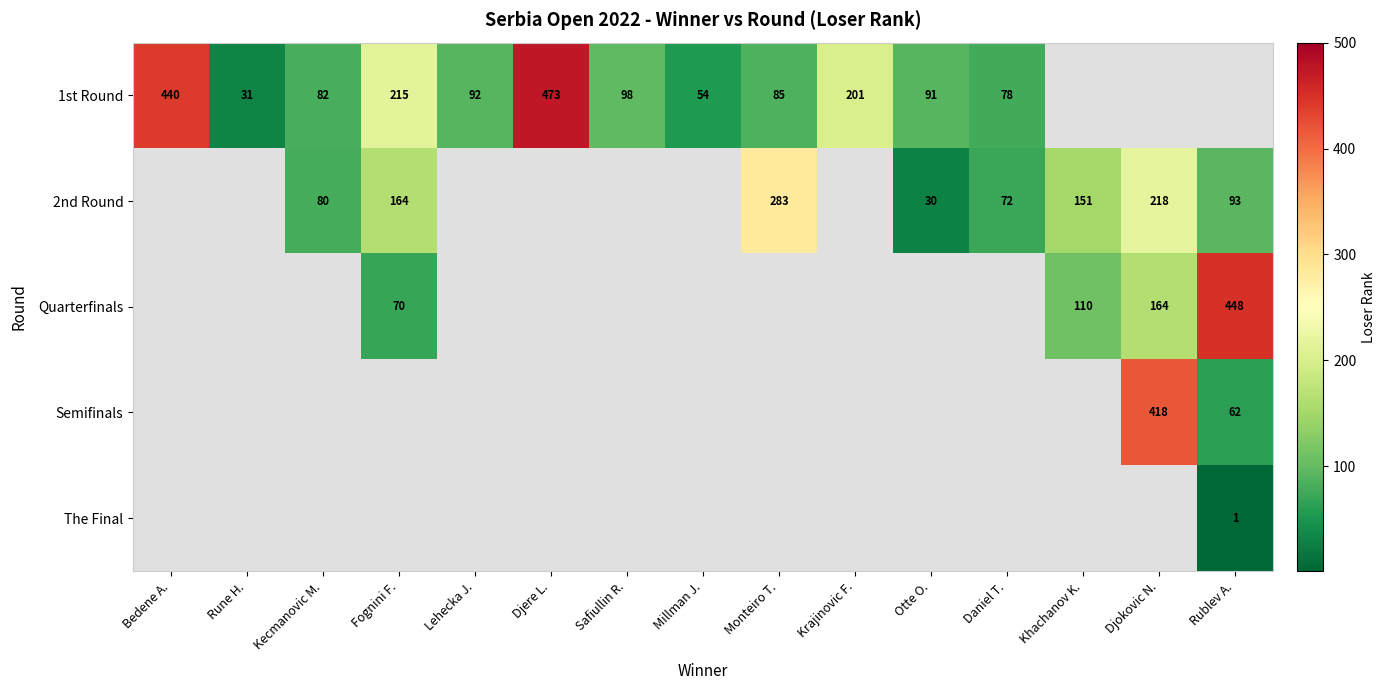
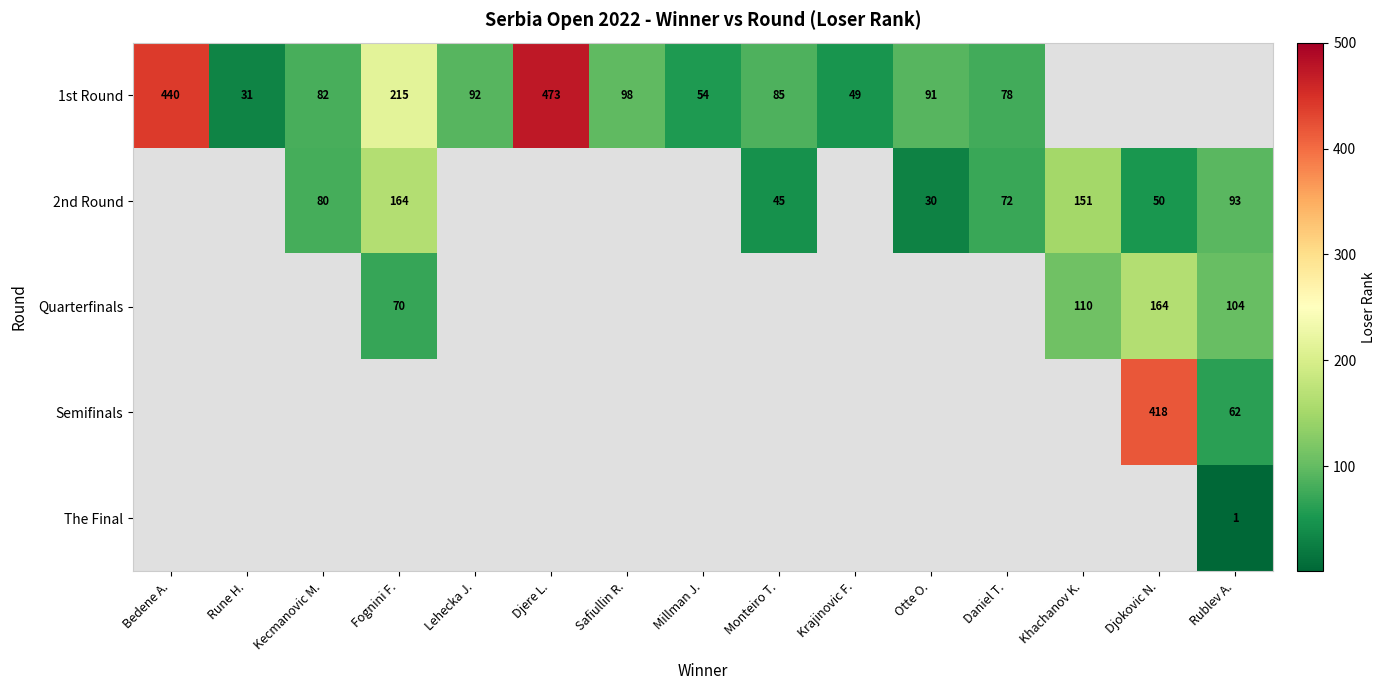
  {
    "1st Round": {
      "Bedene A.": 440,
      "Rune H.": 31,
      "Kecmanovic M.": 82,
      "Fognini F.": 215,
      "Lehecka J.": 92,
      "Djere L.": 473,
      "Safiullin R.": 98,
      "Millman J.": 54,
      "Monteiro T.": 85,
-     "Krajinovic F.": 201,
+     "Krajinovic F.": 49,
      "Otte O.": 91,
      "Daniel T.": 78
    },
    "2nd Round": {
      "Kecmanovic M.": 80,
      "Fognini F.": 164,
-     "Monteiro T.": 283,
+     "Monteiro T.": 45,
      "Otte O.": 30,
      "Daniel T.": 72,
      "Khachanov K.": 151,
-     "Djokovic N.": 218,
+     "Djokovic N.": 50,
      "Rublev A.": 93
    },
    "Quarterfinals": {
      "Fognini F.": 70,
      "Khachanov K.": 110,
      "Djokovic N.": 164,
-     "Rublev A.": 448
+     "Rublev A.": 104
    },
    "Semifinals": {
      "Djokovic N.": 418,
      "Rublev A.": 62
    },
    "The Final": {
      "Rublev A.": 1
    }
  }
